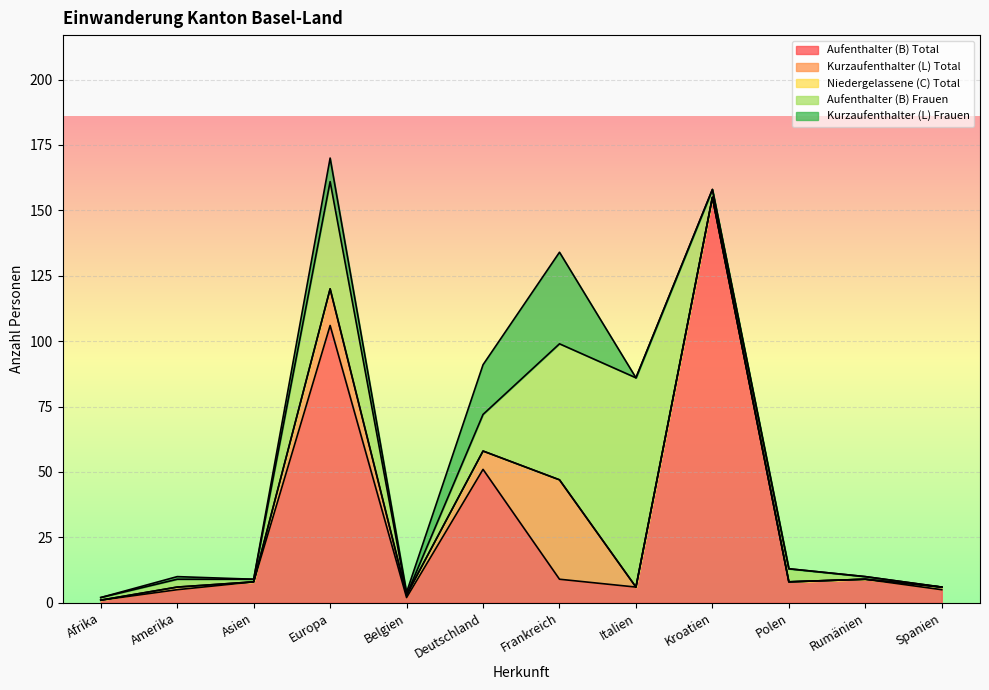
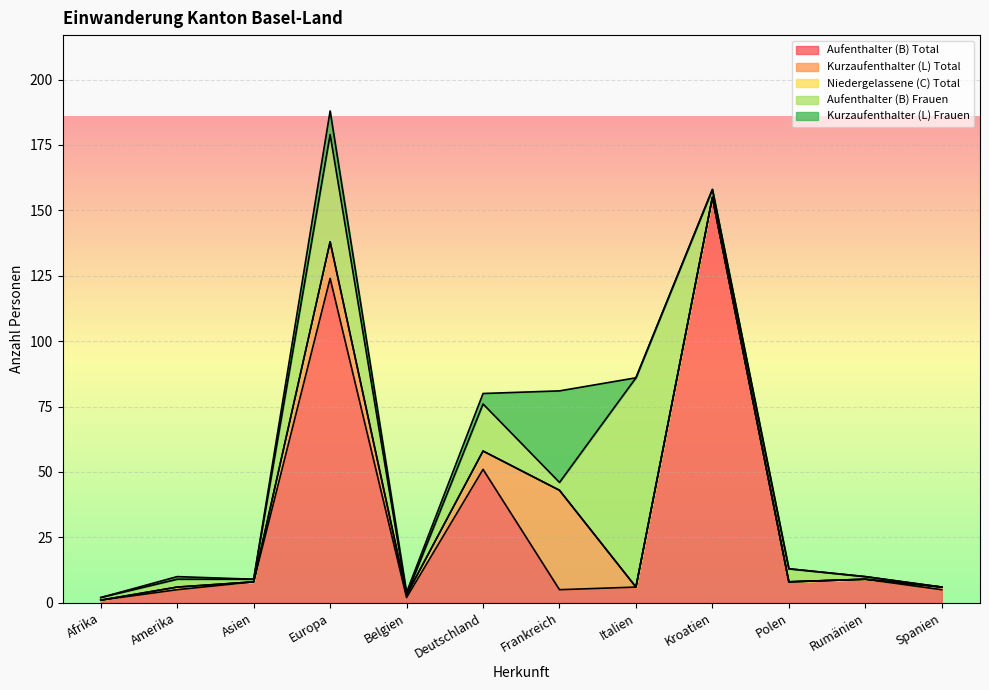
  {
    "Aufenthalter (B) Total": {
      "Amerika": 5,
-     "Europa": 106,
+     "Europa": 124,
      "Belgien": 2,
      "Deutschland": 51,
-     "Frankreich": 9,
+     "Frankreich": 5,
      "Spanien": 5
    },
    "Aufenthalter (B) Frauen": {
      "Amerika": 3,
      "Europa": 41,
-     "Deutschland": 14,
-     "Frankreich": 52
+     "Deutschland": 18,
+     "Frankreich": 3
    },
    "Kurzaufenthalter (L) Frauen": {
      "Amerika": 1,
      "Europa": 9,
      "Belgien": 1,
-     "Deutschland": 19,
+     "Deutschland": 4,
      "Frankreich": 35
    }
  }
